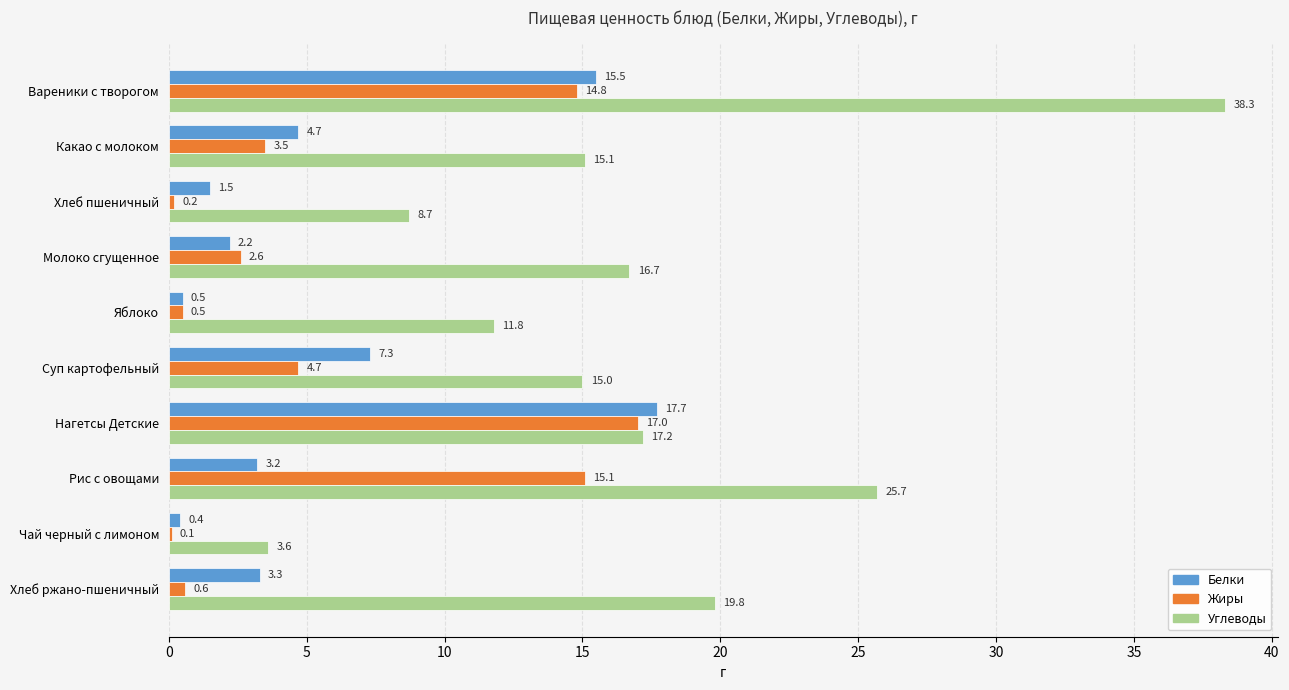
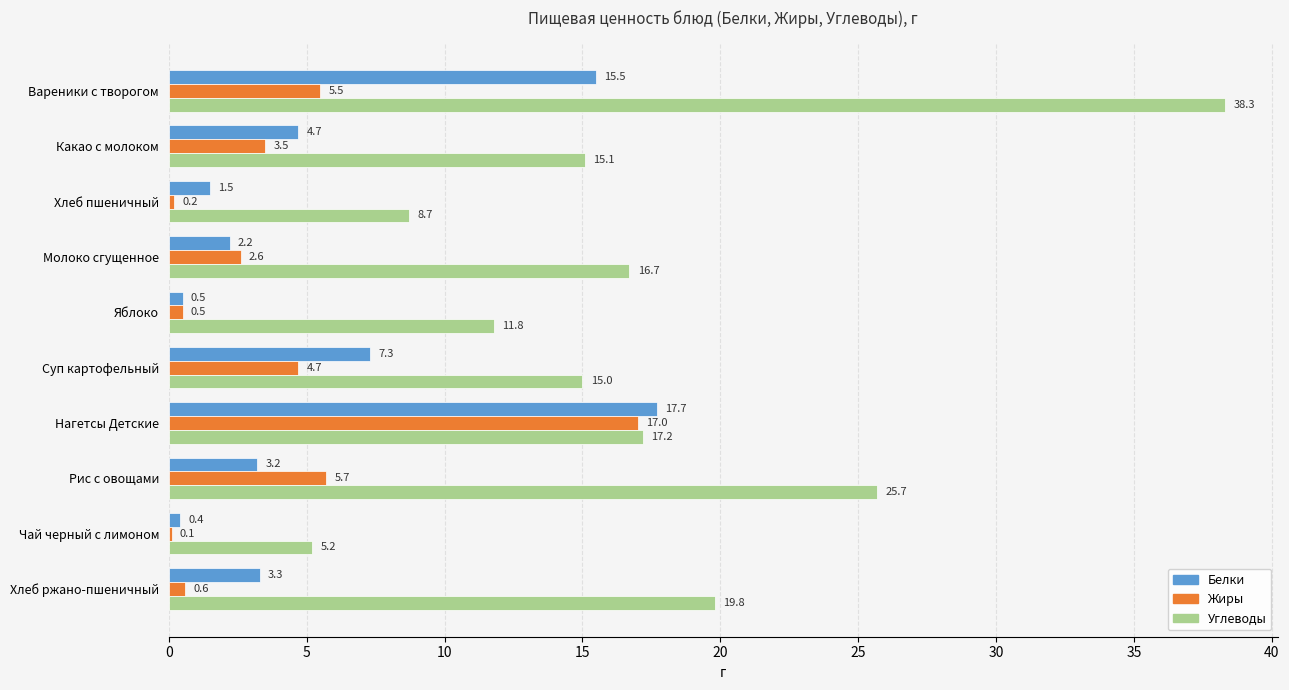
  {
    "Белки": {
      "Вареники с творогом": 15.5,
      "Какао с молоком": 4.7,
      "Хлеб пшеничный": 1.5,
      "Молоко сгущенное": 2.2,
      "Яблоко": 0.5,
      "Суп картофельный": 7.3,
      "Нагетсы Детские": 17.7,
      "Рис с овощами": 3.2,
      "Чай черный с лимоном": 0.4,
      "Хлеб ржано-пшеничный": 3.3
    },
    "Жиры": {
-     "Вареники с творогом": 14.8,
+     "Вареники с творогом": 5.5,
      "Какао с молоком": 3.5,
      "Хлеб пшеничный": 0.2,
      "Молоко сгущенное": 2.6,
      "Яблоко": 0.5,
      "Суп картофельный": 4.7,
      "Нагетсы Детские": 17.0,
-     "Рис с овощами": 15.1,
+     "Рис с овощами": 5.7,
      "Чай черный с лимоном": 0.1,
      "Хлеб ржано-пшеничный": 0.6
    },
    "Углеводы": {
      "Вареники с творогом": 38.3,
      "Какао с молоком": 15.1,
      "Хлеб пшеничный": 8.7,
      "Молоко сгущенное": 16.7,
      "Яблоко": 11.8,
      "Суп картофельный": 15.0,
      "Нагетсы Детские": 17.2,
      "Рис с овощами": 25.7,
-     "Чай черный с лимоном": 3.6,
+     "Чай черный с лимоном": 5.2,
      "Хлеб ржано-пшеничный": 19.8
    }
  }
